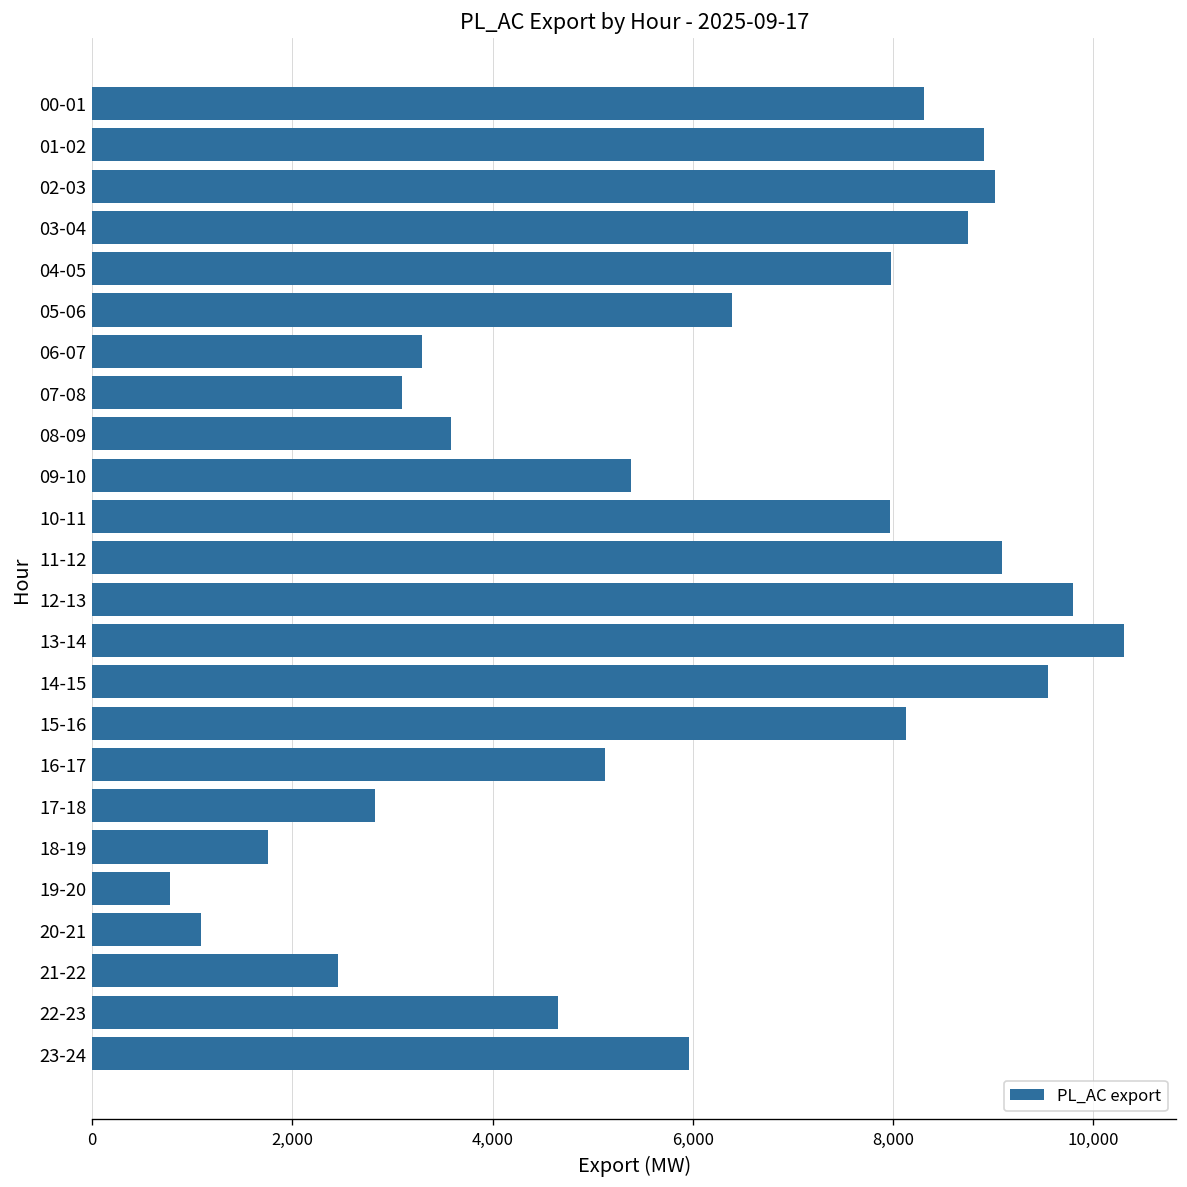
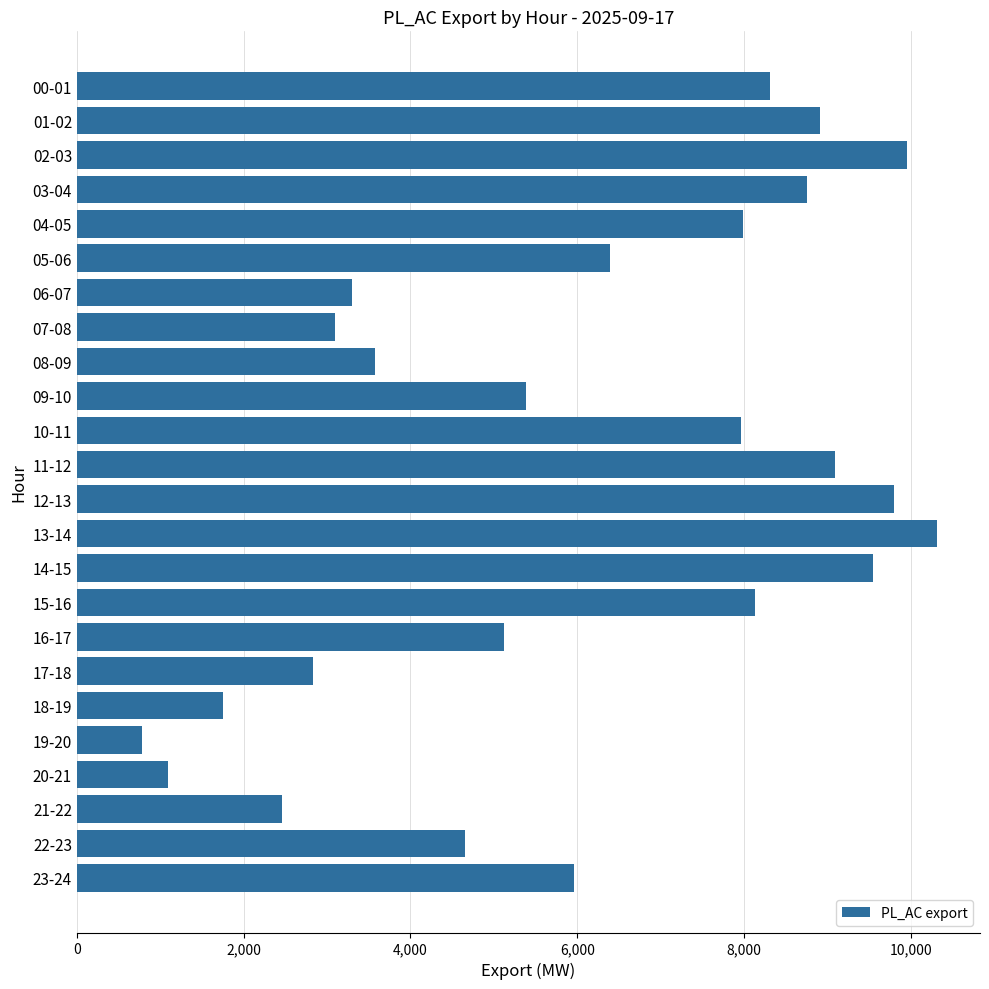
  {
    "00-01": "8,300",
    "01-02": "8,900",
-   "02-03": "9,000",
+   "02-03": "10,000",
    "03-04": "8,800",
    "04-05": "8,000",
    "05-06": "6,400",
    "06-07": "3,300",
    "07-08": "3,100",
    "08-09": "3,600",
    "09-10": "5,400",
    "10-11": "8,000",
    "11-12": "9,100",
    "12-13": "9,800",
    "13-14": "10,300",
    "14-15": "9,600",
    "15-16": "8,100",
    "16-17": "5,100",
    "17-18": "2,800",
    "18-19": "1,800",
    "19-20": "800",
    "20-21": "1,100",
    "21-22": "2,500",
    "22-23": "4,700",
    "23-24": "6,000"
  }
